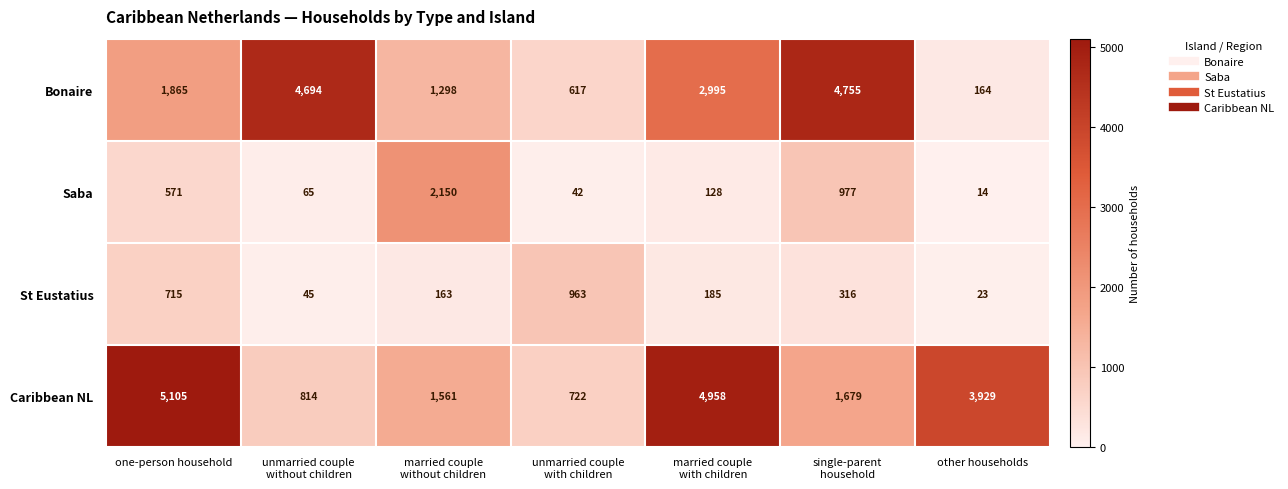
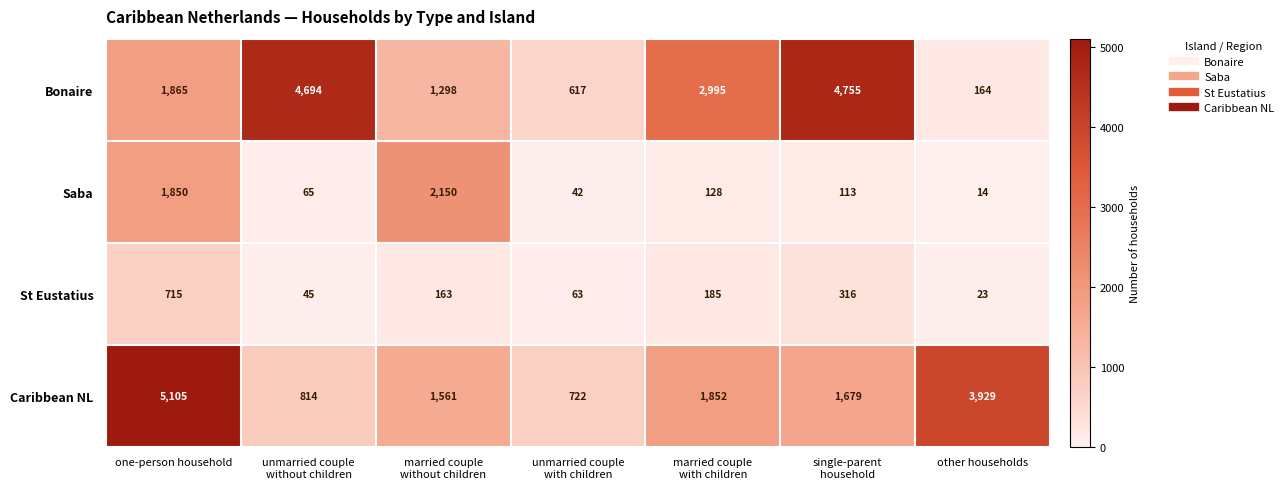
  {
    "Bonaire": {
      "one-person household": "1,865",
      "unmarried couple without children": "4,694",
      "married couple without children": "1,298",
      "unmarried couple with children": "617",
      "married couple with children": "2,995",
      "single-parent household": "4,755",
      "other households": "164"
    },
    "Saba": {
-     "one-person household": "571",
+     "one-person household": "1,850",
      "unmarried couple without children": "65",
      "married couple without children": "2,150",
      "unmarried couple with children": "42",
      "married couple with children": "128",
-     "single-parent household": "977",
+     "single-parent household": "113",
      "other households": "14"
    },
    "St Eustatius": {
      "one-person household": "715",
      "unmarried couple without children": "45",
      "married couple without children": "163",
-     "unmarried couple with children": "963",
+     "unmarried couple with children": "63",
      "married couple with children": "185",
      "single-parent household": "316",
      "other households": "23"
    },
    "Caribbean NL": {
      "one-person household": "5,105",
      "unmarried couple without children": "814",
      "married couple without children": "1,561",
      "unmarried couple with children": "722",
-     "married couple with children": "4,958",
+     "married couple with children": "1,852",
      "single-parent household": "1,679",
      "other households": "3,929"
    }
  }
